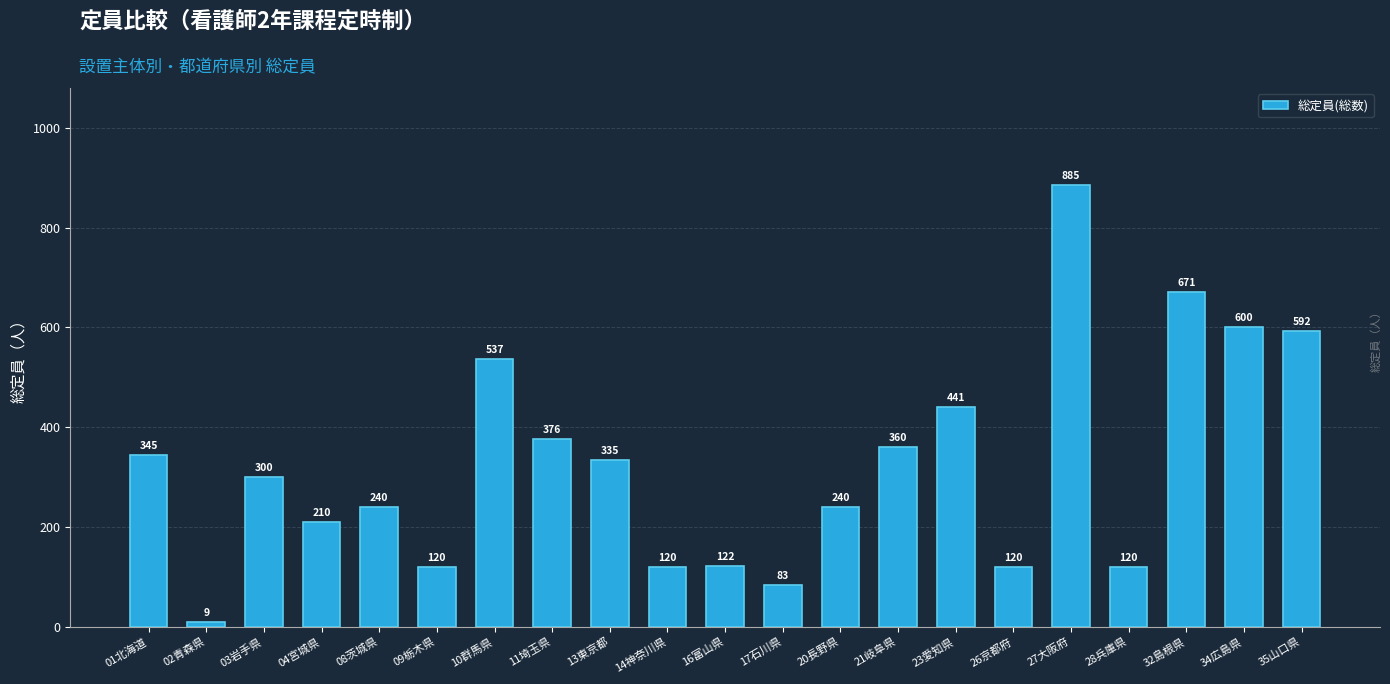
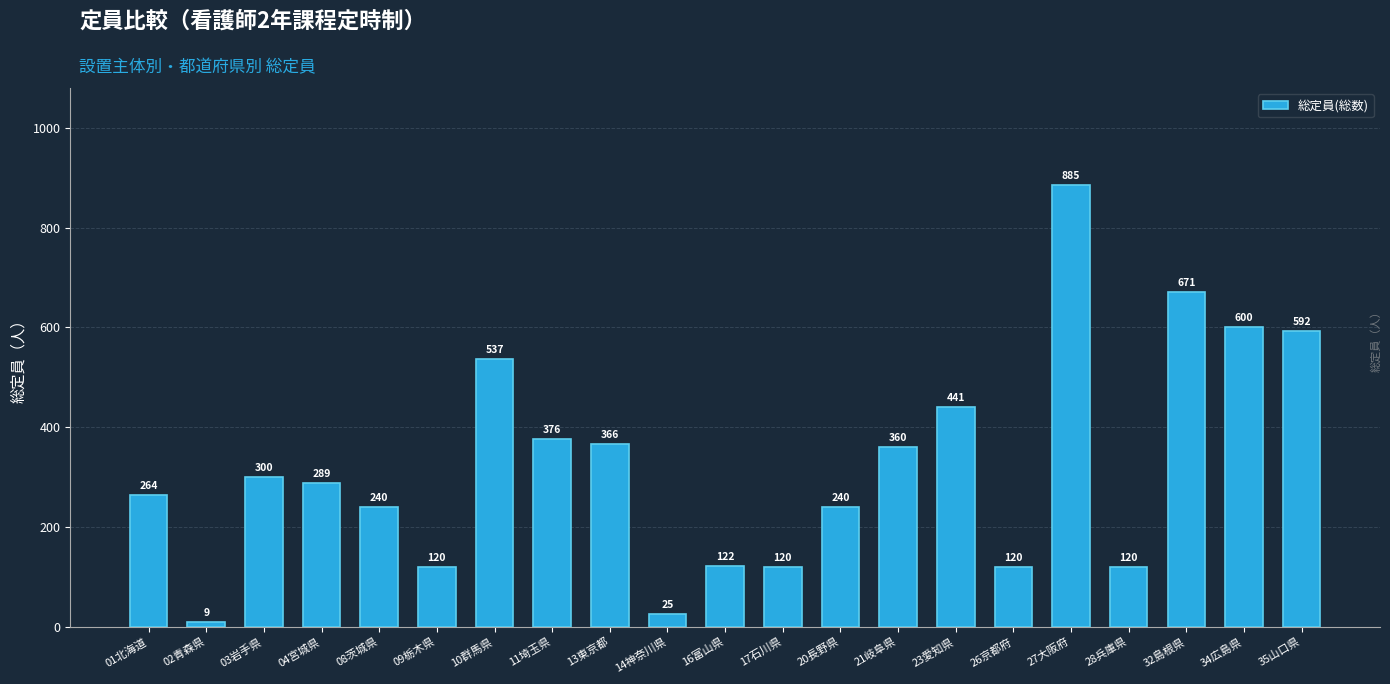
  {
-   "01北海道": 345,
+   "01北海道": 264,
    "02青森県": 9,
    "03岩手県": 300,
-   "04宮城県": 210,
+   "04宮城県": 289,
    "08茨城県": 240,
    "09栃木県": 120,
    "10群馬県": 537,
    "11埼玉県": 376,
-   "13東京都": 335,
-   "14神奈川県": 120,
+   "13東京都": 366,
+   "14神奈川県": 25,
    "16富山県": 122,
-   "17石川県": 83,
+   "17石川県": 120,
    "20長野県": 240,
    "21岐阜県": 360,
    "23愛知県": 441,
    "26京都府": 120,
    "27大阪府": 885,
    "28兵庫県": 120,
    "32島根県": 671,
    "34広島県": 600,
    "35山口県": 592
  }
